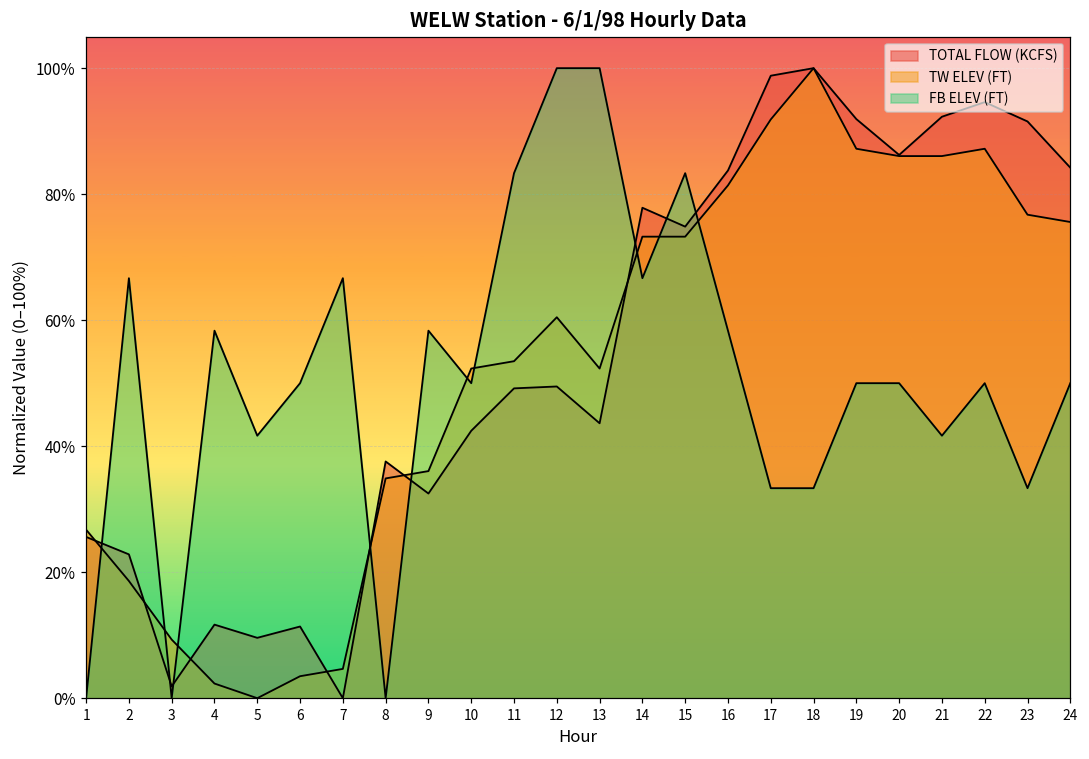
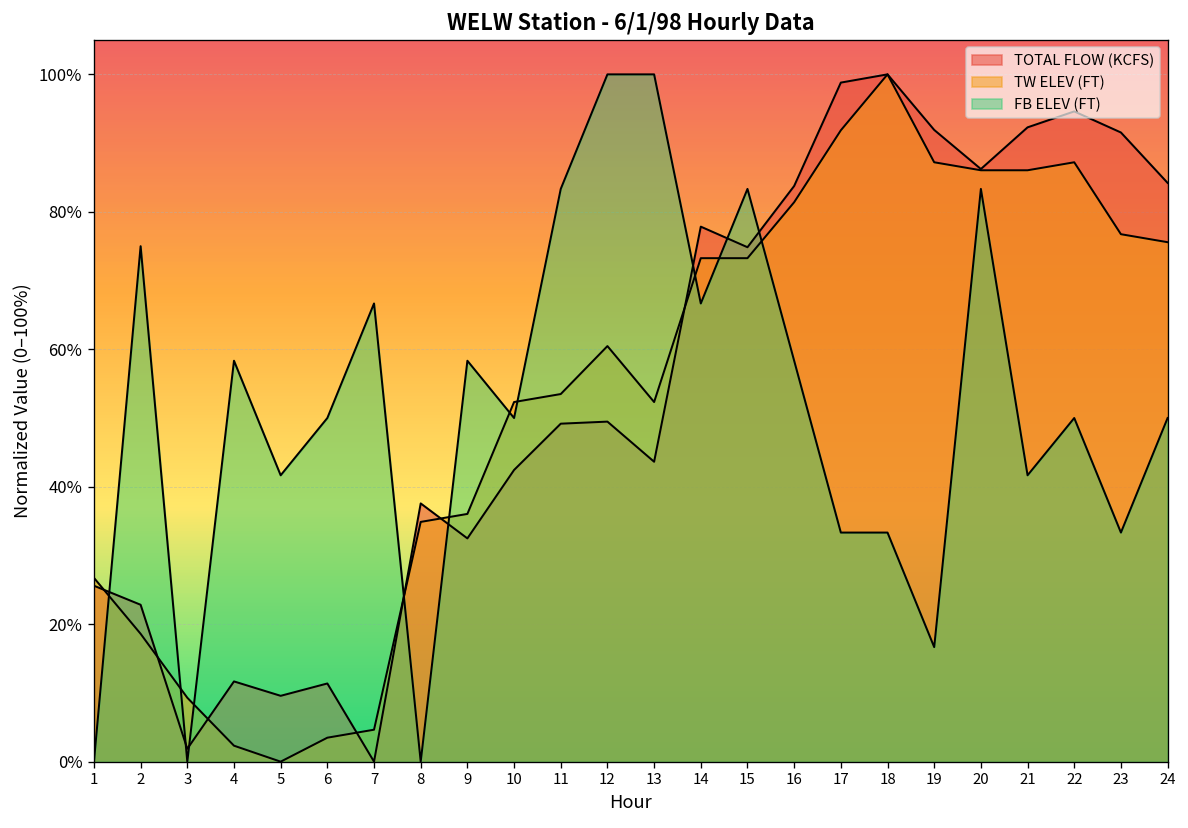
  {
    "TOTAL FLOW (KCFS)": {
      "1": "26%",
      "2": "23%",
      "3": "2%",
      "4": "12%",
      "5": "10%",
      "6": "11%",
      "7": "0%",
      "8": "38%",
      "9": "32%",
      "10": "42%",
      "11": "49%",
      "12": "49%",
      "13": "44%",
      "14": "78%",
      "15": "75%",
      "16": "84%",
      "17": "99%",
      "19": "92%",
      "21": "92%",
      "23": "92%",
      "24": "84%"
    },
    "TW ELEV (FT)": {
      "1": "27%",
      "2": "19%",
      "3": "9%",
      "4": "2%",
      "5": "0%",
      "6": "3%",
      "7": "5%",
      "8": "35%",
      "9": "36%",
      "10": "52%",
      "11": "53%",
      "12": "60%",
      "13": "52%",
      "14": "73%",
      "15": "73%",
      "16": "81%",
      "17": "92%",
      "19": "87%",
      "21": "86%",
      "22": "87%",
      "23": "77%",
      "24": "76%"
    },
    "FB ELEV (FT)": {
      "1": "0%",
-     "2": "67%",
+     "2": "75%",
      "3": "0%",
      "4": "58%",
      "5": "42%",
      "6": "50%",
      "7": "67%",
      "8": "0%",
      "9": "58%",
      "10": "50%",
      "11": "83%",
      "12": "100%",
      "13": "100%",
      "14": "67%",
      "15": "83%",
      "16": "58%",
      "17": "33%",
      "18": "33%",
-     "19": "50%",
-     "20": "50%",
+     "19": "17%",
+     "20": "83%",
      "21": "42%",
      "22": "50%",
      "23": "33%",
      "24": "50%"
    }
  }
